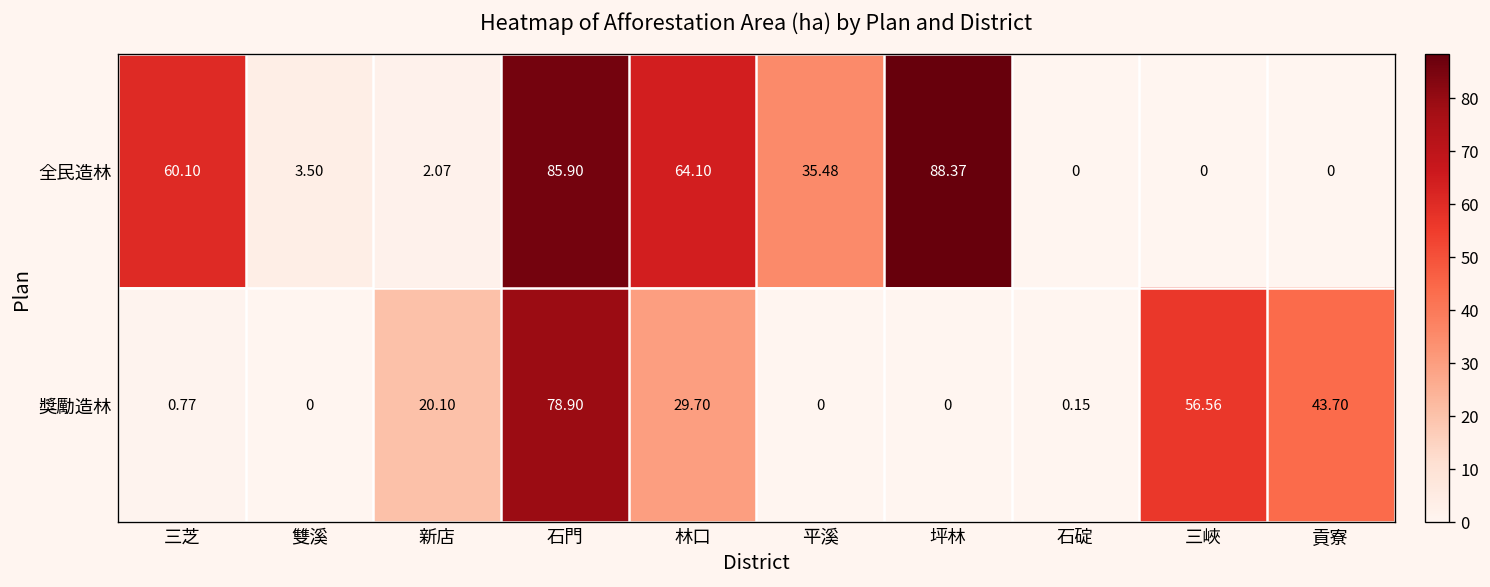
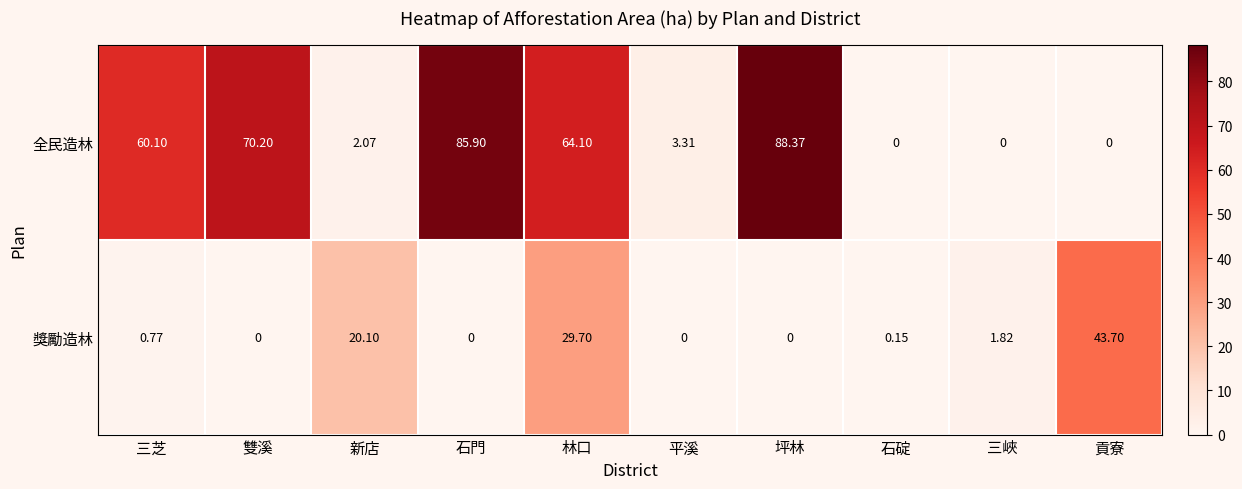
  {
    "全民造林": {
      "三芝": 60.10,
-     "雙溪": 3.50,
+     "雙溪": 70.20,
      "新店": 2.07,
      "石門": 85.90,
      "林口": 64.10,
-     "平溪": 35.48,
+     "平溪": 3.31,
      "坪林": 88.37,
      "石碇": 0,
      "三峽": 0,
      "貢寮": 0
    },
    "獎勵造林": {
      "三芝": 0.77,
      "雙溪": 0,
      "新店": 20.10,
-     "石門": 78.90,
+     "石門": 0,
      "林口": 29.70,
      "平溪": 0,
      "坪林": 0,
      "石碇": 0.15,
-     "三峽": 56.56,
+     "三峽": 1.82,
      "貢寮": 43.70
    }
  }
